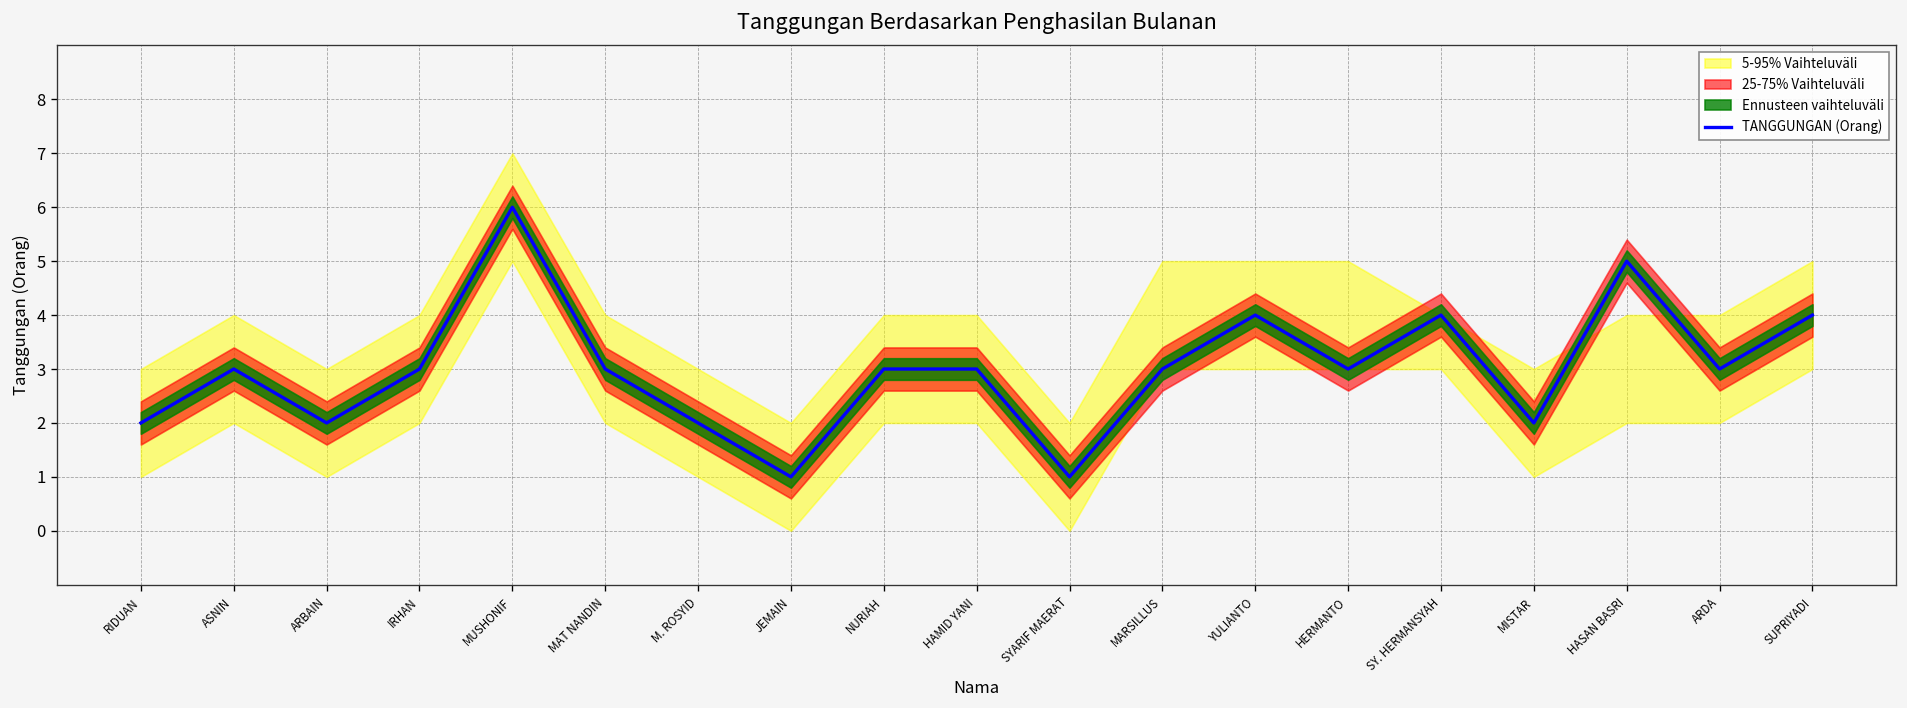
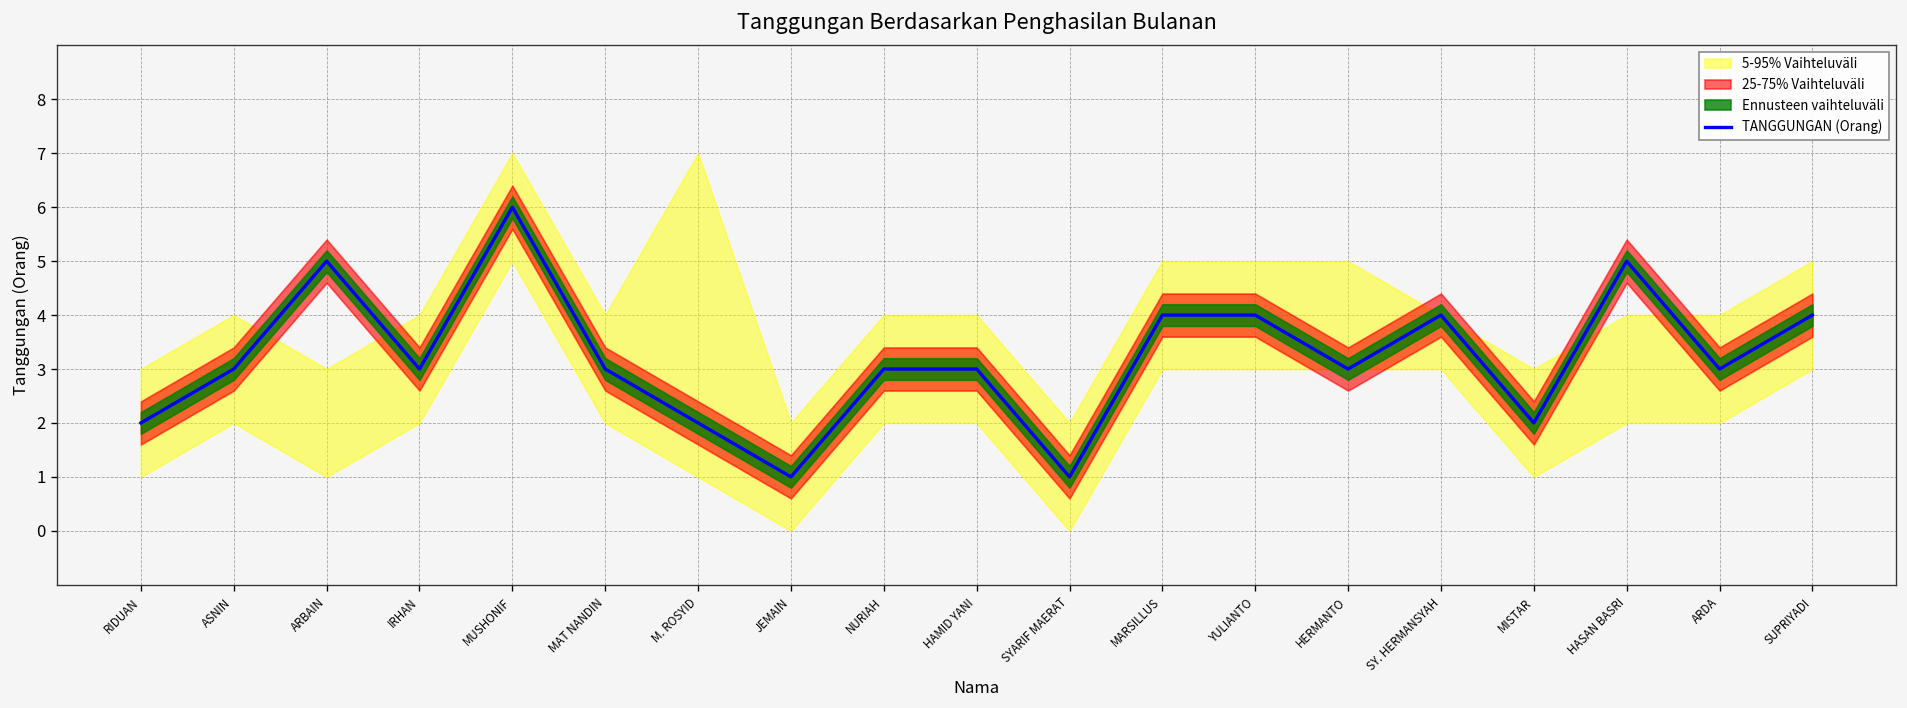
  {
    "TANGGUNGAN (Orang)": {
      "RIDUAN": 2,
      "ASNIN": 3,
-     "ARBAIN": 2,
+     "ARBAIN": 5,
      "IRHAN": 3,
      "MUSHONIF": 6,
      "MAT NANDIN": 3,
      "M. ROSYID": 2,
      "JEMAIN": 1,
      "NURIAH": 3,
      "HAMID YANI": 3,
      "SYARIF MAERAT": 1,
-     "MARSILLUS": 3,
+     "MARSILLUS": 4,
      "YULIANTO": 4,
      "HERMANTO": 3,
      "MISTAR": 2,
      "HASAN BASRI": 5,
      "ARDA": 3,
      "SUPRIYADI": 4
    },
    "5-95% Vaihteluväli": {
-     "M. ROSYID": 3
+     "M. ROSYID": 7
    }
  }
